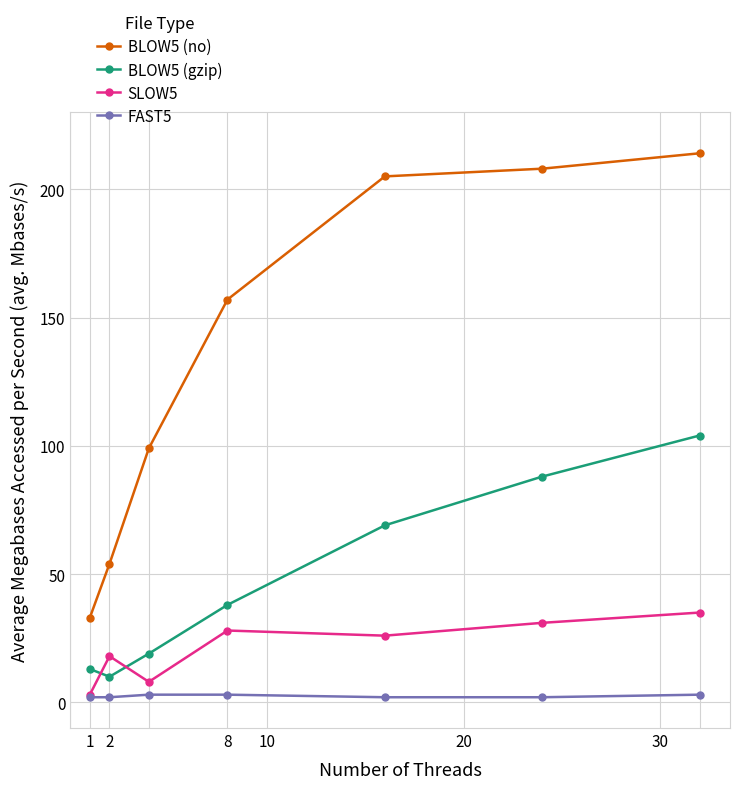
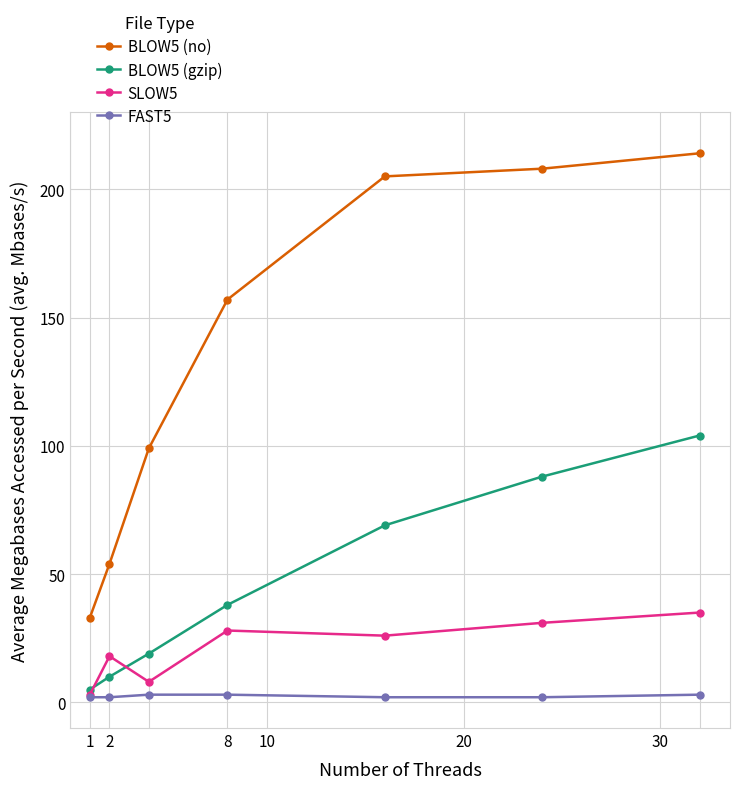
  {
    "BLOW5 (no)": {
      "1": 33,
      "2": 54,
      "8": 157
    },
    "BLOW5 (gzip)": {
-     "1": 13,
+     "1": 5,
      "2": 10,
      "8": 38
    },
    "SLOW5": {
      "1": 3,
      "2": 18,
      "8": 28
    },
    "FAST5": {
      "1": 2,
      "2": 2,
      "8": 3
    }
  }
